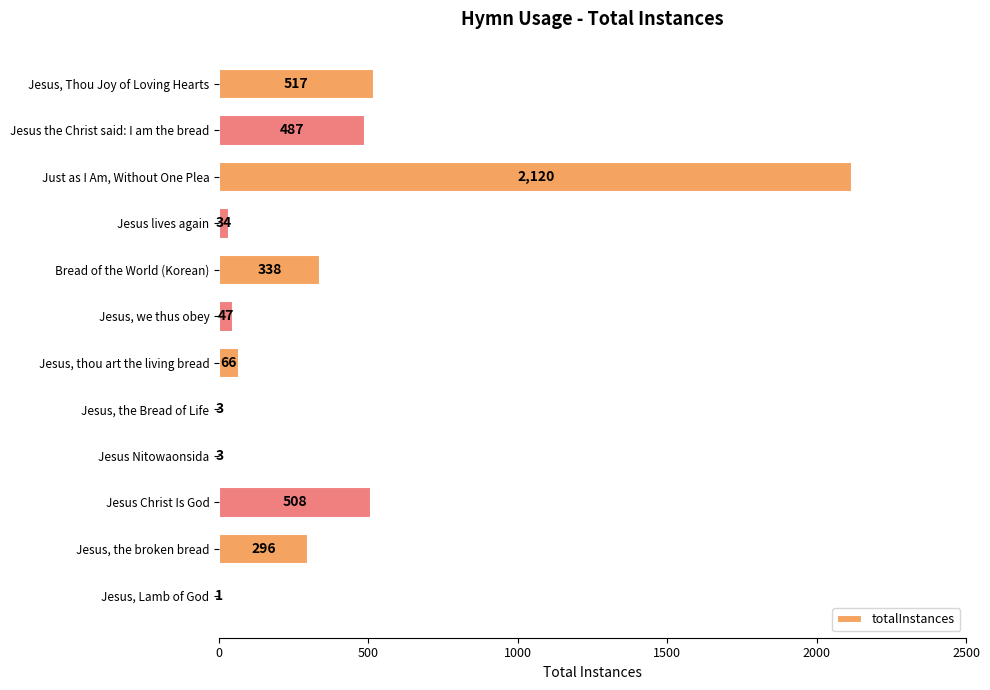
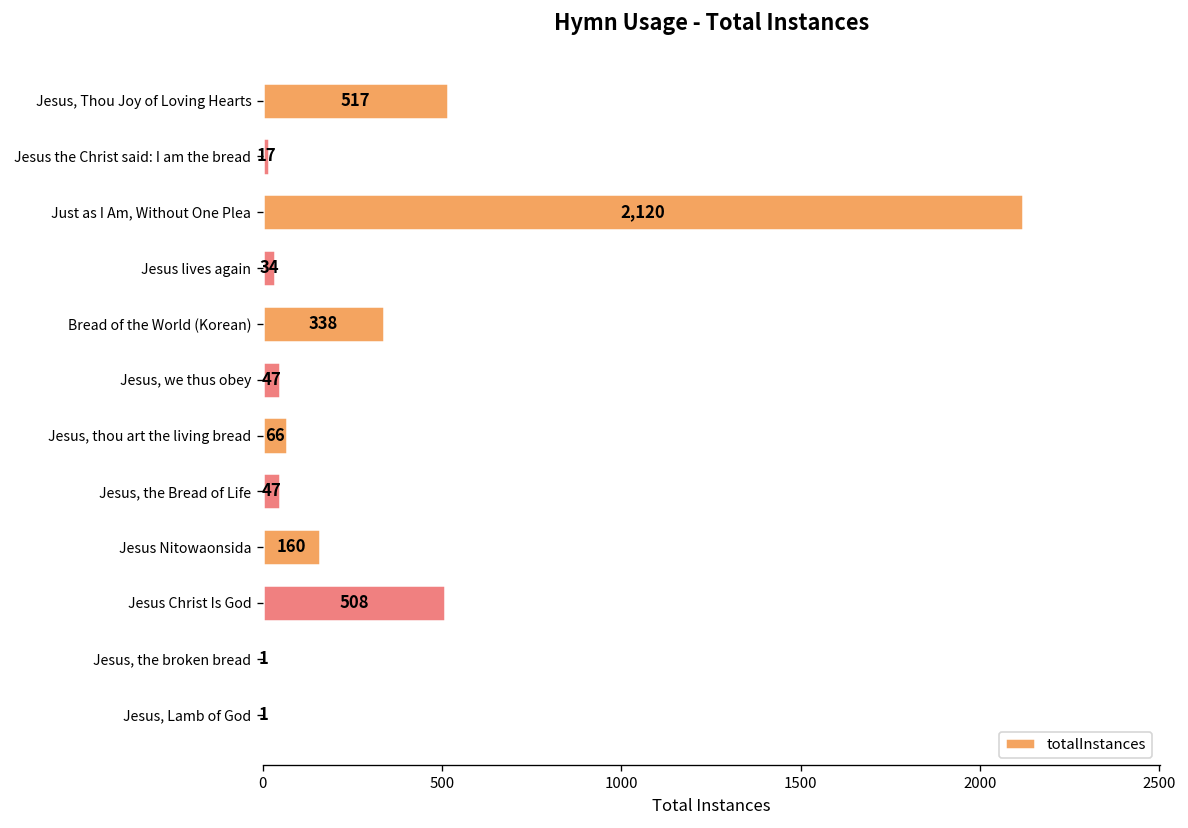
  {
    "Jesus, Thou Joy of Loving Hearts": "517",
-   "Jesus the Christ said: I am the bread": "487",
+   "Jesus the Christ said: I am the bread": "17",
    "Just as I Am, Without One Plea": "2,120",
    "Jesus lives again": "34",
    "Bread of the World (Korean)": "338",
    "Jesus, we thus obey": "47",
    "Jesus, thou art the living bread": "66",
-   "Jesus, the Bread of Life": "3",
-   "Jesus Nitowaonsida": "3",
+   "Jesus, the Bread of Life": "47",
+   "Jesus Nitowaonsida": "160",
    "Jesus Christ Is God": "508",
-   "Jesus, the broken bread": "296",
+   "Jesus, the broken bread": "1",
    "Jesus, Lamb of God": "1"
  }
